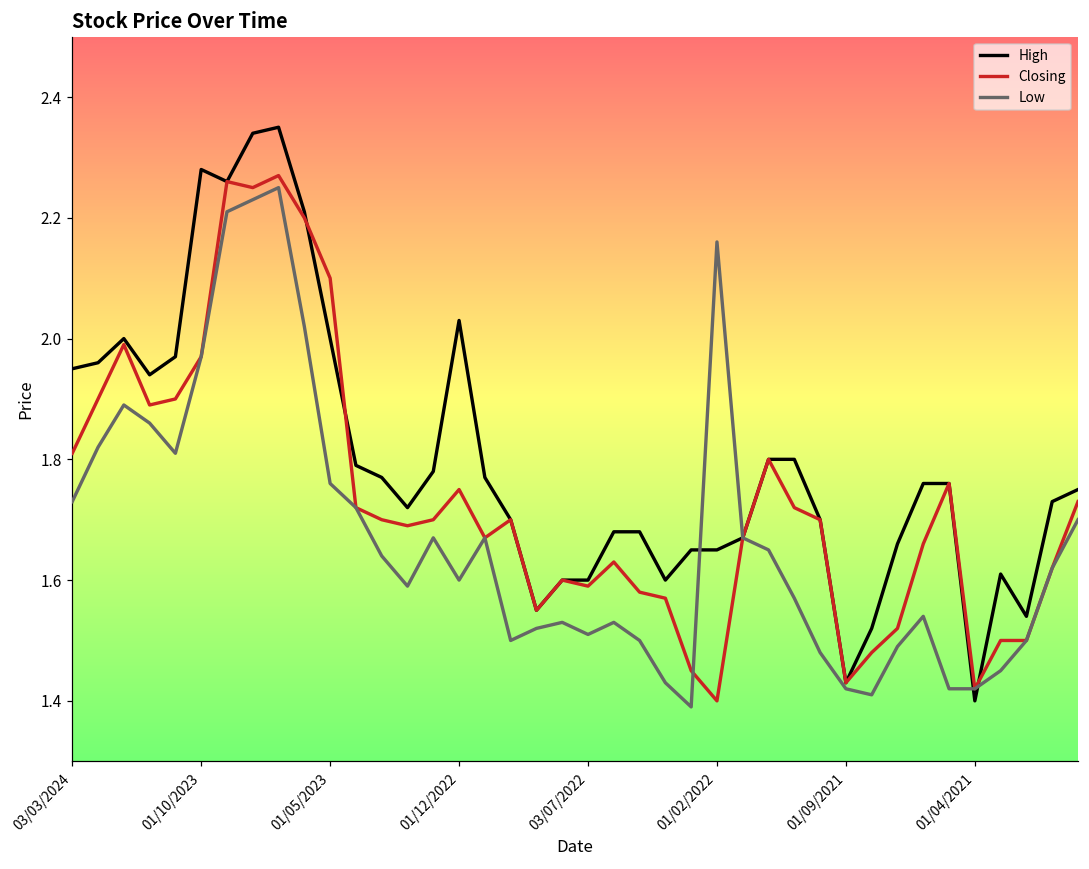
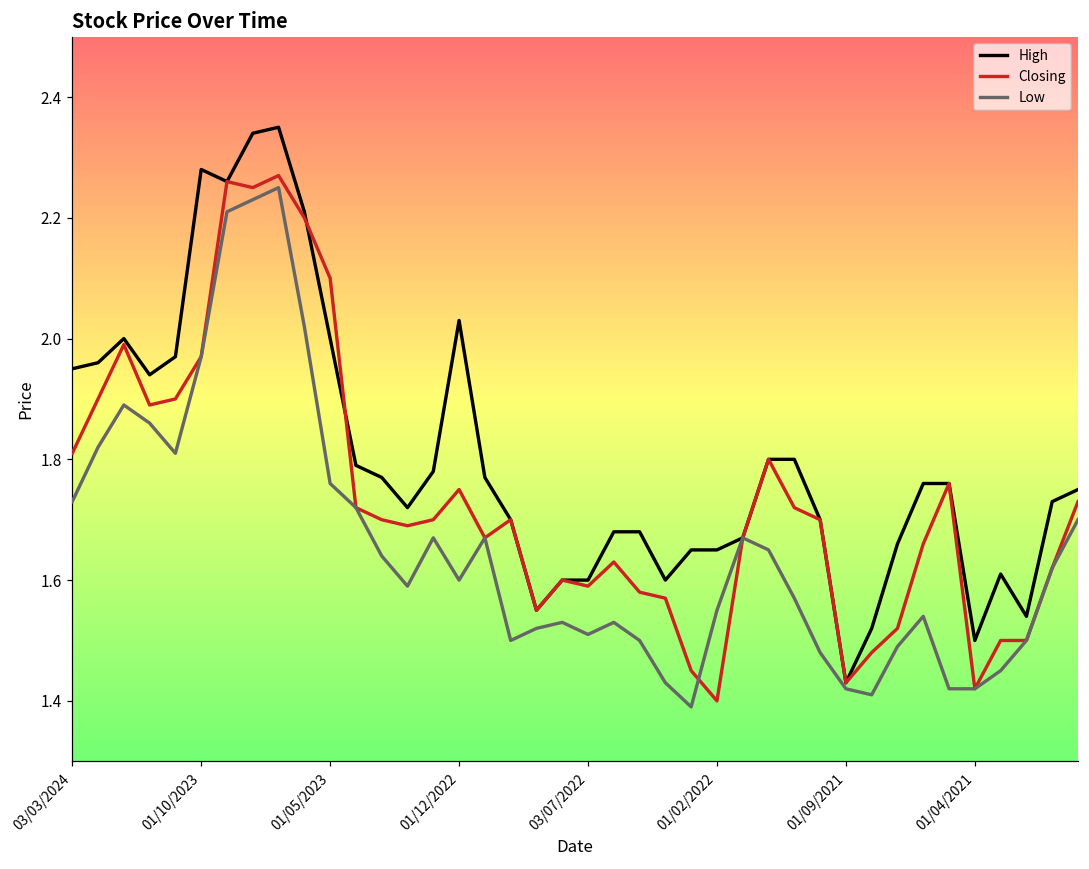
  {
    "High": {
      "03/03/2024": 1.95,
      "01/10/2023": 2.28,
      "01/05/2023": 2.0,
      "01/12/2022": 2.03,
      "03/07/2022": 1.6,
      "01/02/2022": 1.65,
-     "01/04/2021": 1.4
+     "01/04/2021": 1.5
    },
    "Closing": {
      "03/03/2024": 1.81,
      "01/05/2023": 2.10,
      "01/12/2022": 1.75,
      "03/07/2022": 1.59,
      "01/02/2022": 1.40
    },
    "Low": {
      "03/03/2024": 1.73,
      "01/05/2023": 1.76,
      "01/12/2022": 1.60,
      "03/07/2022": 1.51,
-     "01/02/2022": 2.16,
+     "01/02/2022": 1.55,
      "01/09/2021": 1.42
    }
  }
